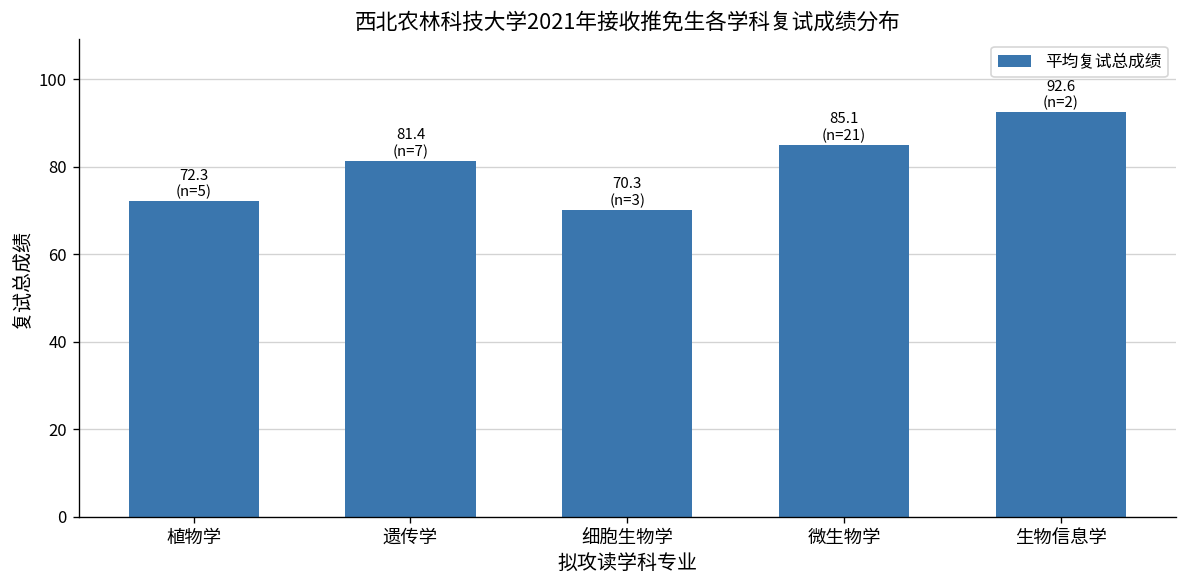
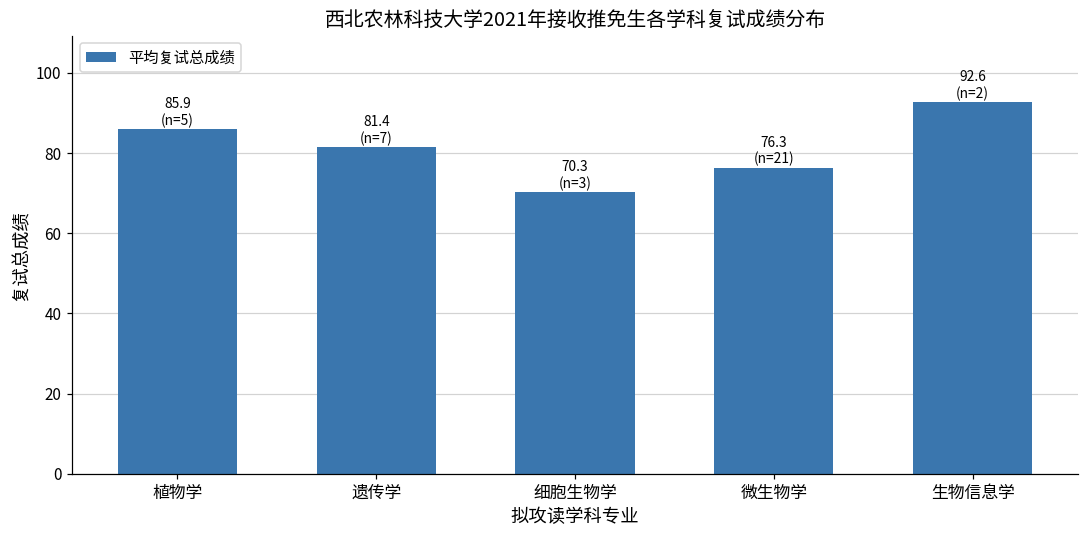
  {
-   "植物学": 72.3,
+   "植物学": 85.9,
    "遗传学": 81.4,
    "细胞生物学": 70.3,
-   "微生物学": 85.1,
+   "微生物学": 76.3,
    "生物信息学": 92.6
  }
